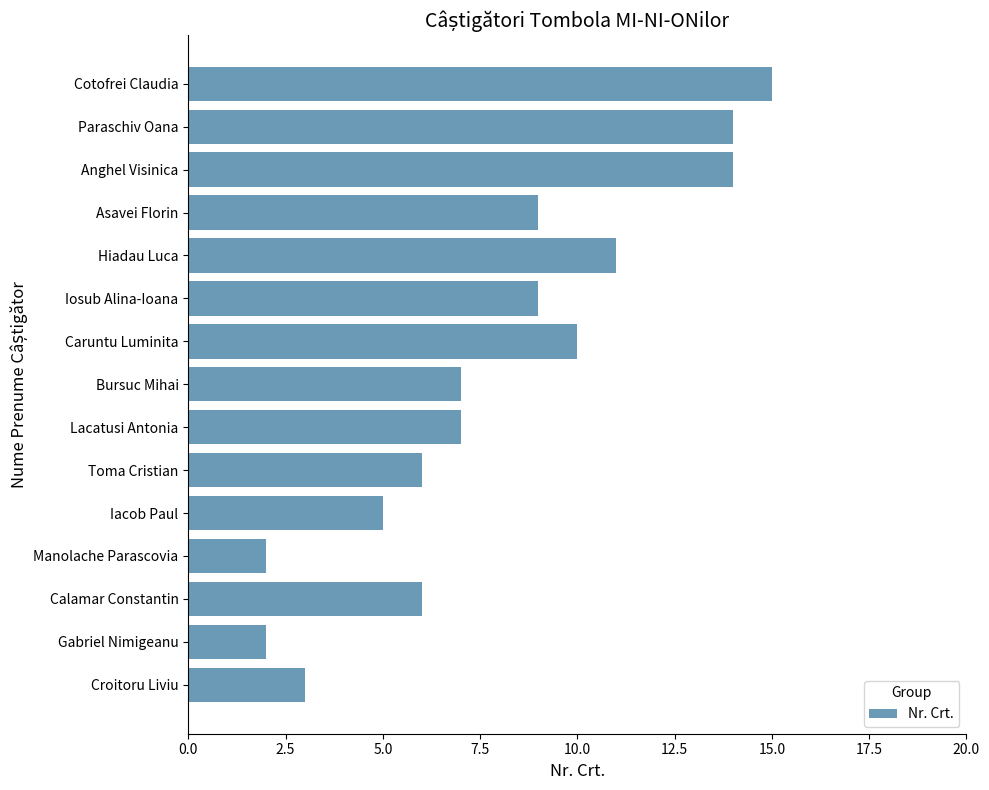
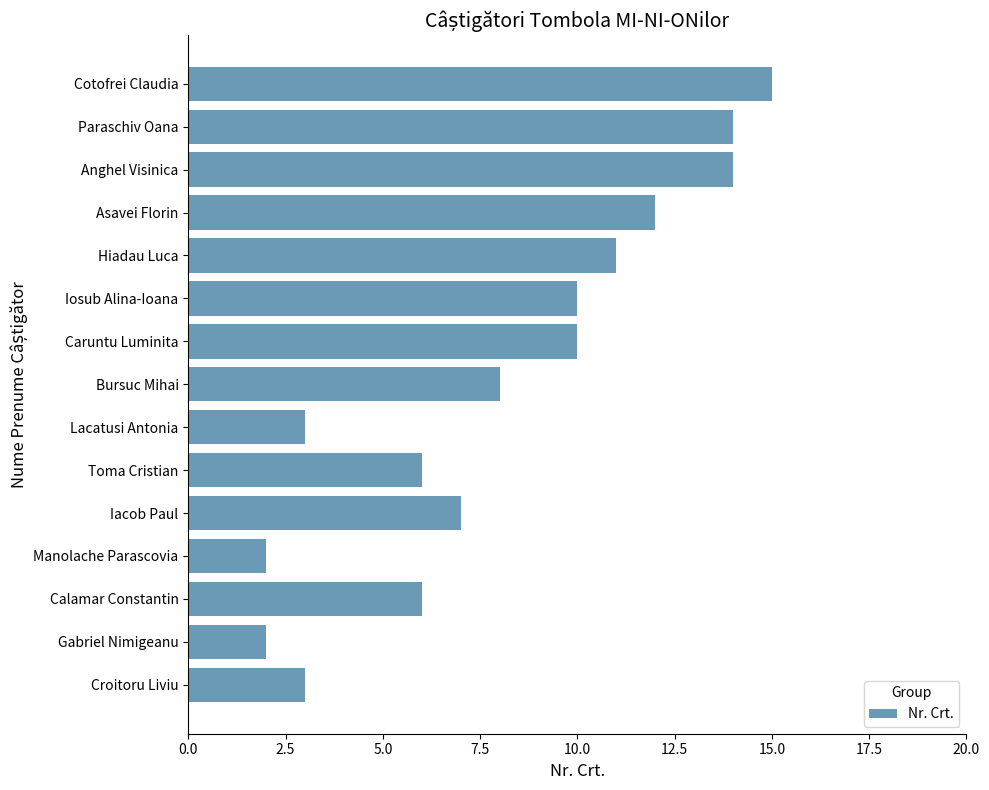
  {
    "Cotofrei Claudia": 15,
    "Paraschiv Oana": 14,
    "Anghel Visinica": 14,
-   "Asavei Florin": 9,
+   "Asavei Florin": 12,
    "Hiadau Luca": 11,
-   "Iosub Alina-Ioana": 9,
+   "Iosub Alina-Ioana": 10,
    "Caruntu Luminita": 10,
-   "Bursuc Mihai": 7,
-   "Lacatusi Antonia": 7,
+   "Bursuc Mihai": 8,
+   "Lacatusi Antonia": 3,
    "Toma Cristian": 6,
-   "Iacob Paul": 5,
+   "Iacob Paul": 7,
    "Manolache Parascovia": 2,
    "Calamar Constantin": 6,
    "Gabriel Nimigeanu": 2,
    "Croitoru Liviu": 3
  }
